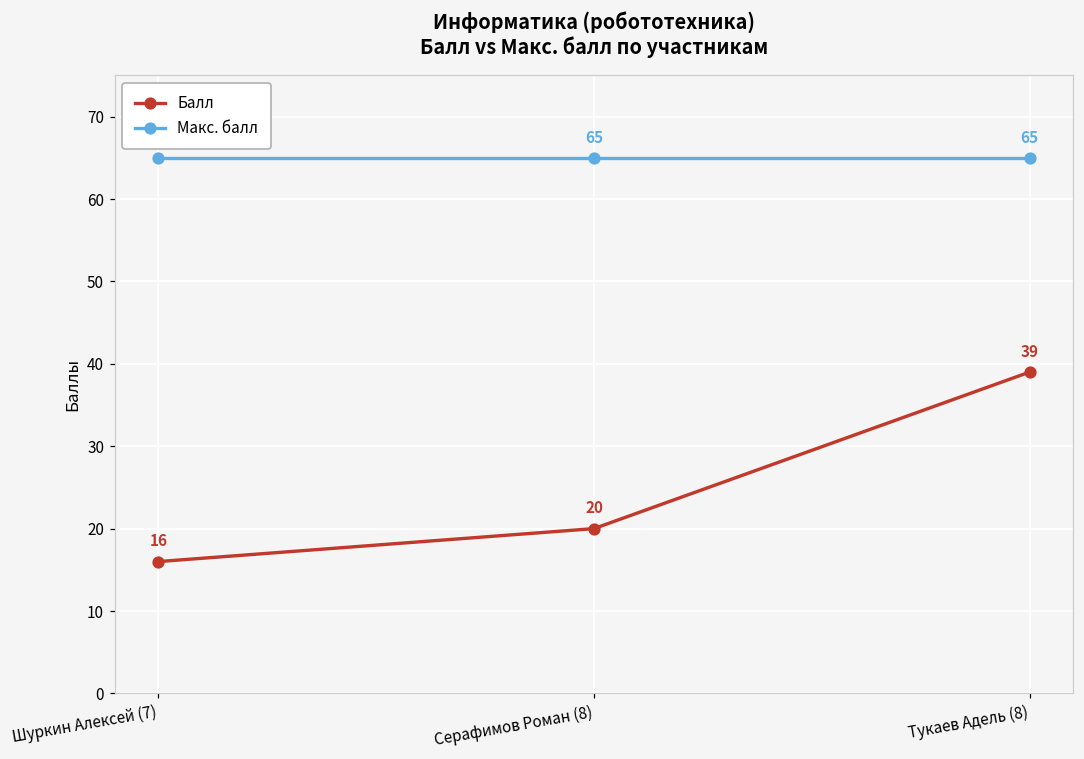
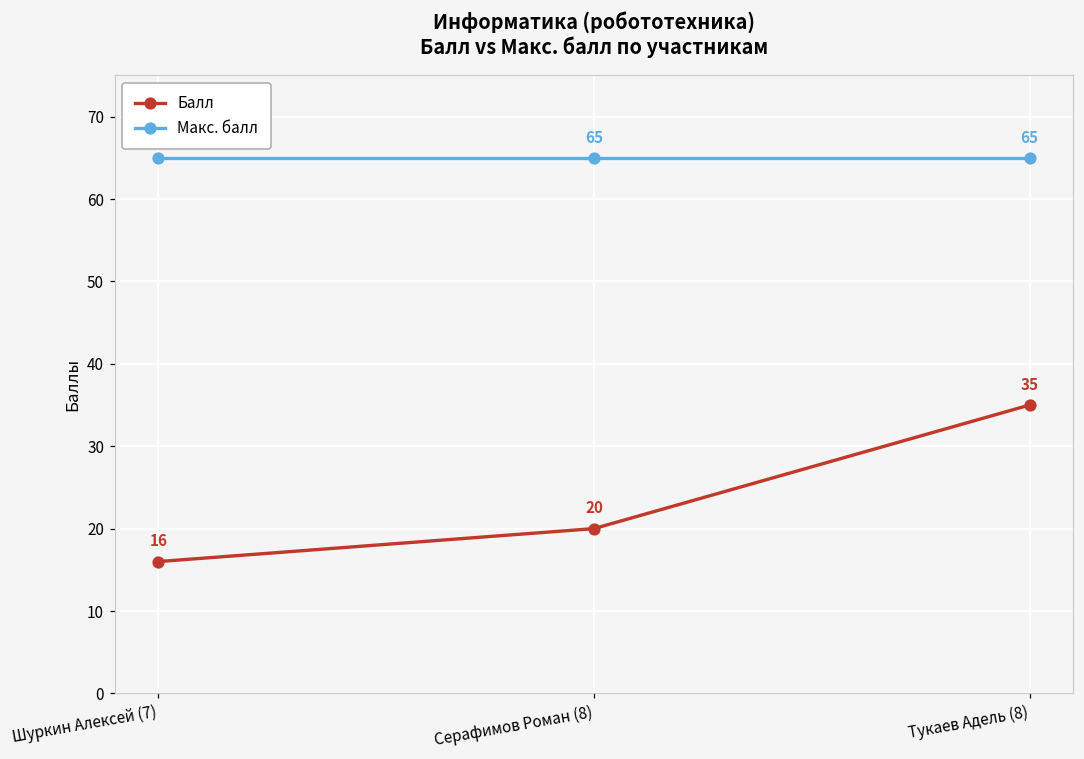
  {
    "Балл": {
      "Шуркин Алексей (7)": 16,
      "Серафимов Роман (8)": 20,
-     "Тукаев Адель (8)": 39
+     "Тукаев Адель (8)": 35
    },
    "Макс. балл": {
      "Серафимов Роман (8)": 65,
      "Тукаев Адель (8)": 65
    }
  }
